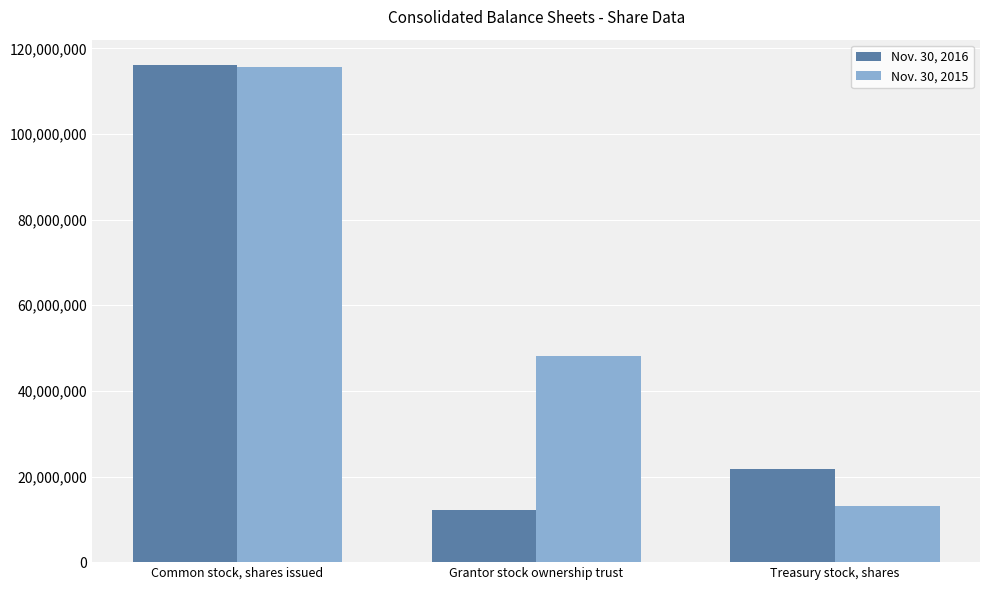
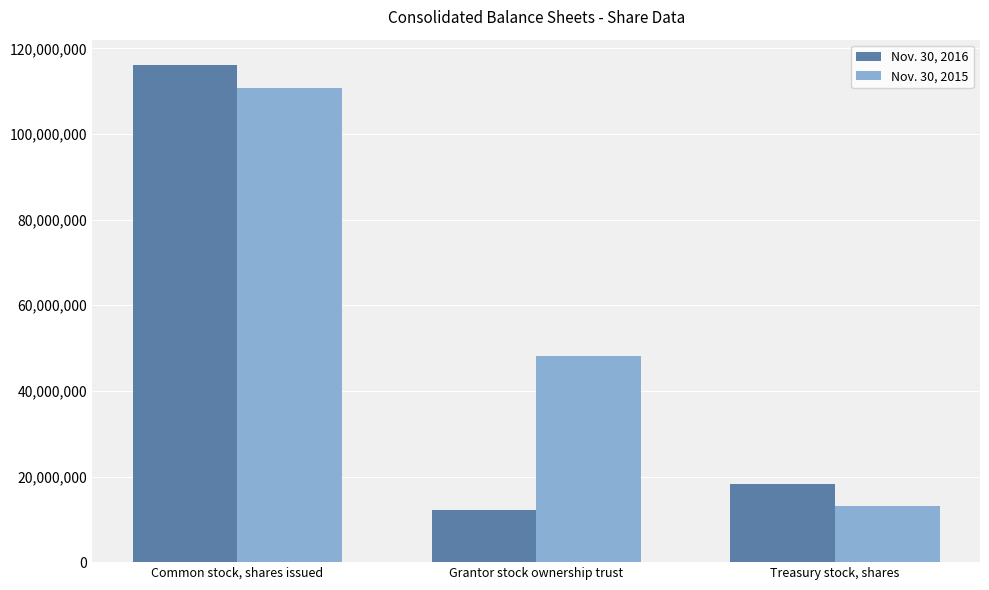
  {
    "Nov. 30, 2016": {
      "Common stock, shares issued": "116,000,000",
      "Grantor stock ownership trust": "12,000,000",
-     "Treasury stock, shares": "22,000,000"
+     "Treasury stock, shares": "18,000,000"
    },
    "Nov. 30, 2015": {
-     "Common stock, shares issued": "116,000,000",
+     "Common stock, shares issued": "111,000,000",
      "Grantor stock ownership trust": "48,000,000",
      "Treasury stock, shares": "13,000,000"
    }
  }
